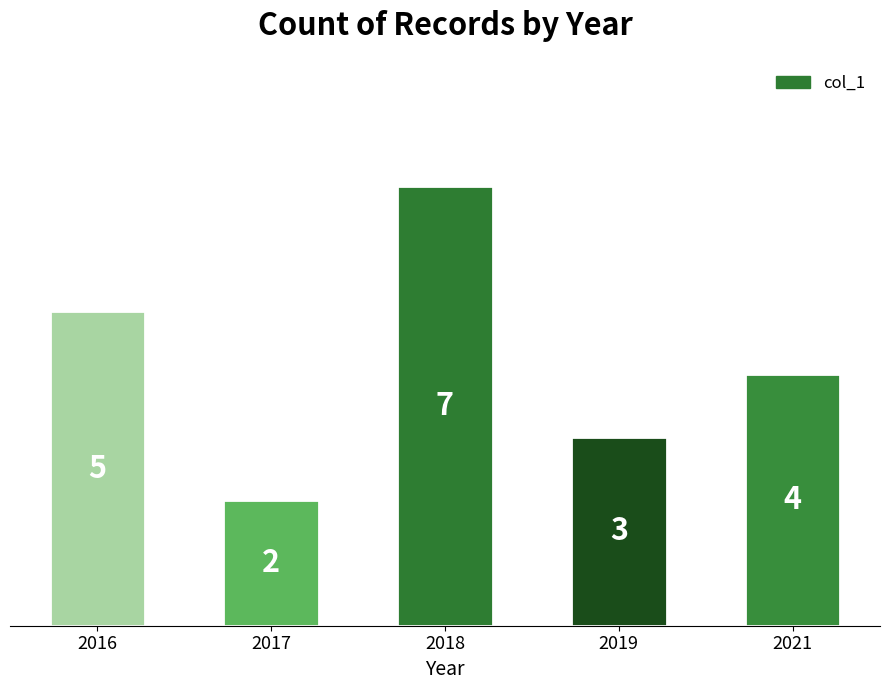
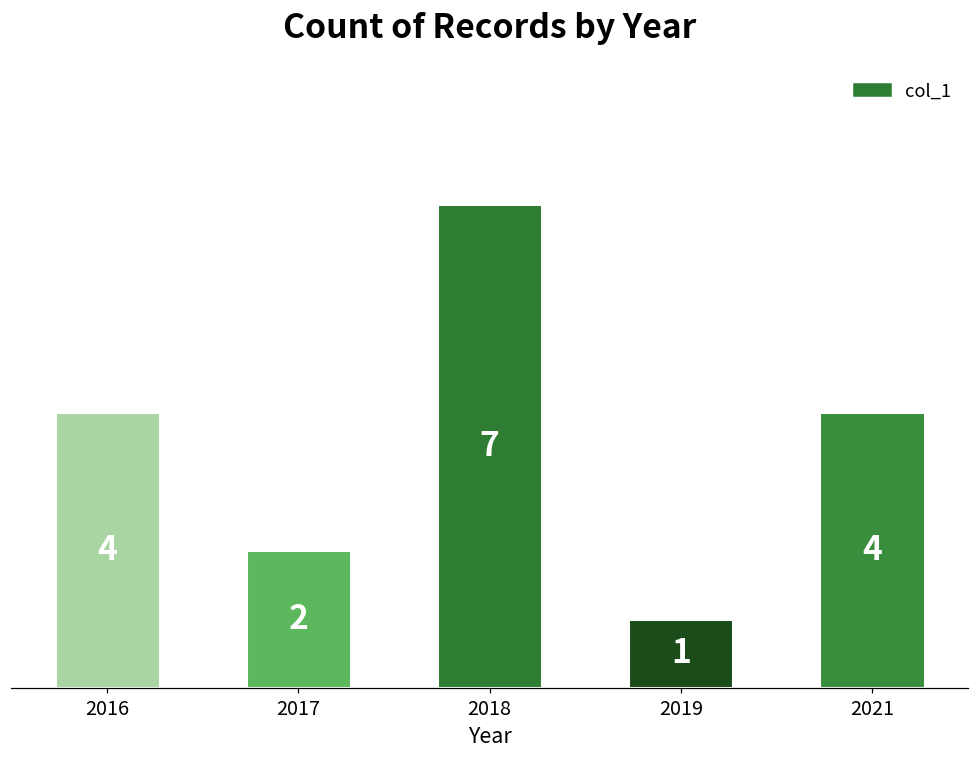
  {
-   "2016": 5,
+   "2016": 4,
    "2017": 2,
    "2018": 7,
-   "2019": 3,
+   "2019": 1,
    "2021": 4
  }
